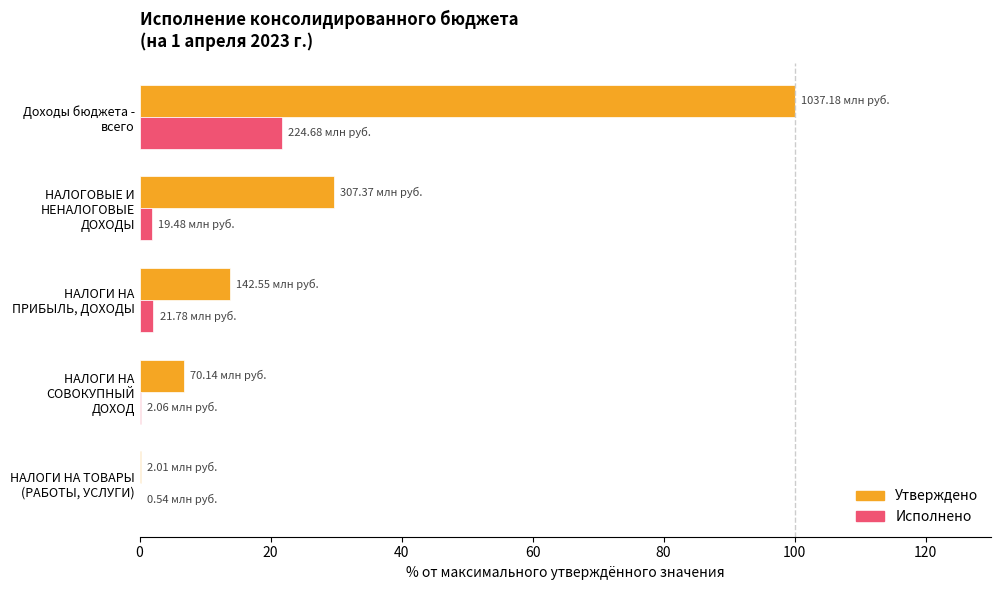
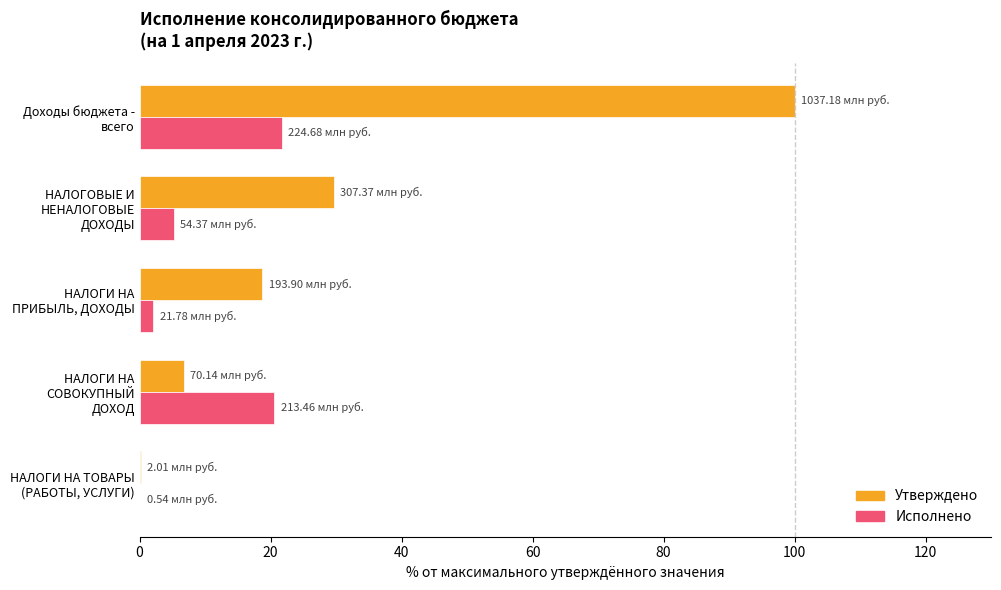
  {
    "Утверждено": {
-     "НАЛОГИ НА ПРИБЫЛЬ, ДОХОДЫ": 142.55
+     "НАЛОГИ НА ПРИБЫЛЬ, ДОХОДЫ": 193.90
    },
    "Исполнено": {
-     "НАЛОГОВЫЕ И НЕНАЛОГОВЫЕ ДОХОДЫ": 19.48,
-     "НАЛОГИ НА СОВОКУПНЫЙ ДОХОД": 2.06
+     "НАЛОГОВЫЕ И НЕНАЛОГОВЫЕ ДОХОДЫ": 54.37,
+     "НАЛОГИ НА СОВОКУПНЫЙ ДОХОД": 213.46
    }
  }
